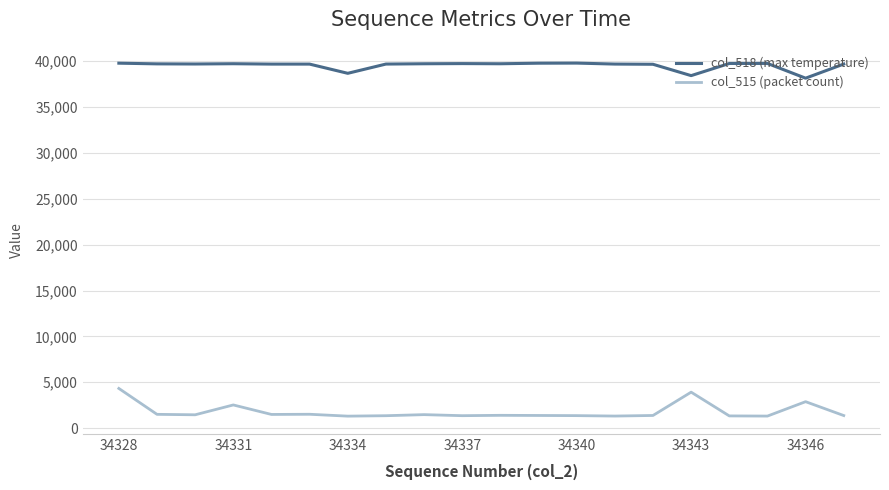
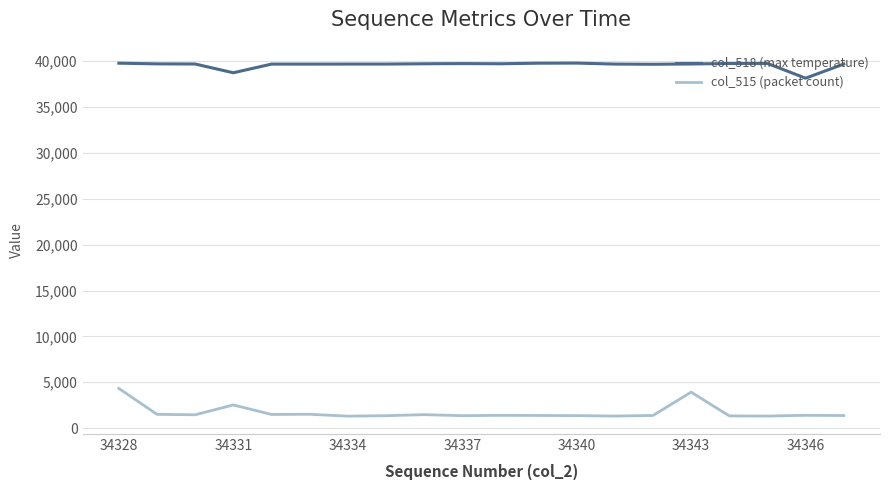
  {
    "col_518 (max temperature)": {
      "34328": "40,000",
-     "34331": "40,000",
-     "34334": "39,000",
+     "34331": "39,000",
+     "34334": "40,000",
      "34337": "40,000",
      "34340": "40,000",
-     "34343": "38,000",
+     "34343": "40,000",
      "34346": "38,000"
    },
    "col_515 (packet count)": {
      "34328": "4,000",
      "34331": "3,000",
      "34334": "1,000",
      "34337": "1,000",
      "34340": "1,000",
      "34343": "4,000",
-     "34346": "3,000"
+     "34346": "1,000"
    }
  }
